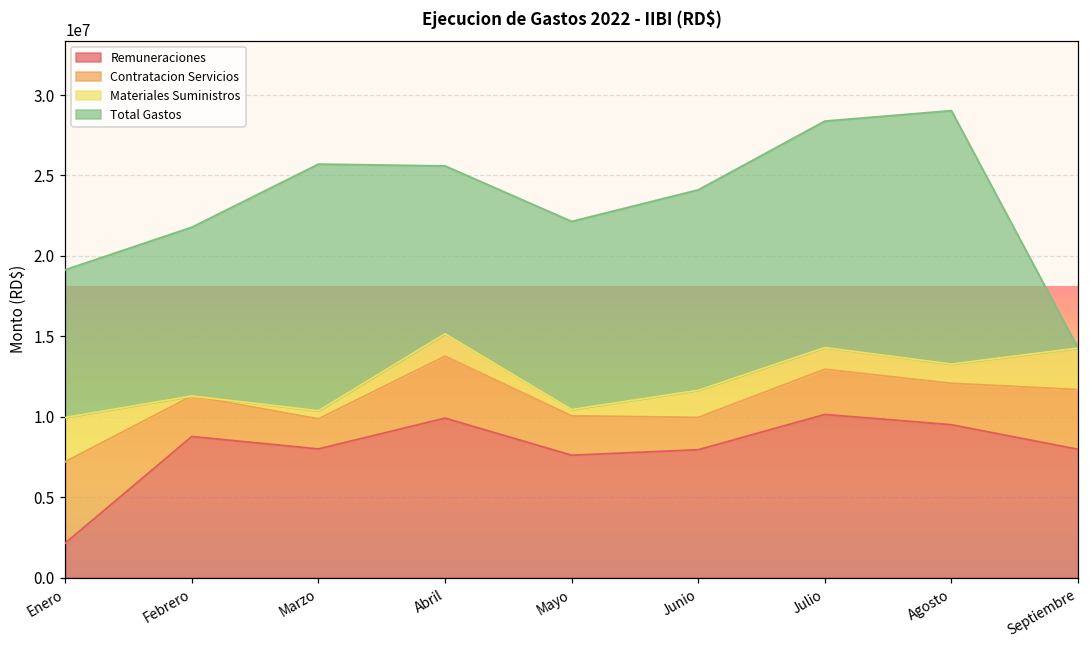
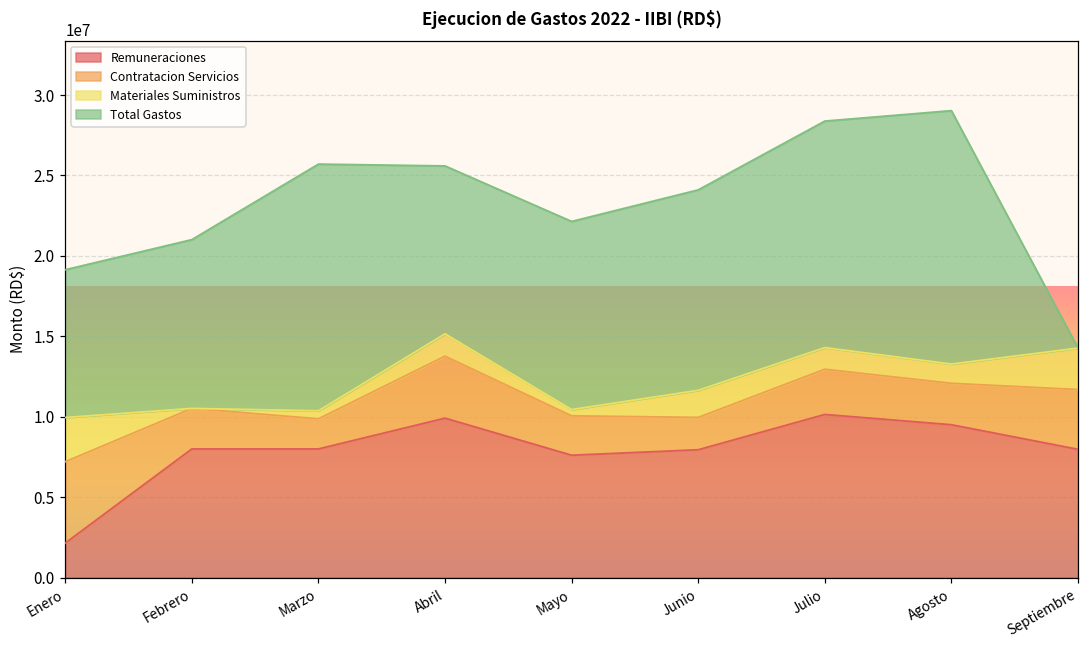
  {
    "Remuneraciones": {
      "Enero": 2100000,
-     "Febrero": 8800000,
+     "Febrero": 8000000,
      "Marzo": 8000000,
      "Abril": 9900000,
      "Mayo": 7600000,
      "Junio": 7900000,
      "Julio": 10100000,
      "Agosto": 9500000,
      "Septiembre": 8000000
    },
    "Contratacion Servicios": {
      "Enero": 5100000,
      "Marzo": 1900000,
      "Abril": 3900000,
      "Mayo": 2400000,
      "Junio": 2000000,
      "Julio": 2800000,
      "Agosto": 2600000,
      "Septiembre": 3700000
    },
    "Materiales Suministros": {
      "Enero": 2700000,
      "Marzo": 500000,
      "Abril": 1400000,
      "Mayo": 400000,
      "Junio": 1700000,
      "Julio": 1300000,
      "Agosto": 1200000
    },
    "Total Gastos": {
      "Enero": 9200000,
      "Febrero": 10500000,
      "Marzo": 15300000,
      "Abril": 10400000,
      "Mayo": 11700000,
      "Junio": 12500000,
      "Julio": 14100000,
      "Agosto": 15800000
    }
  }
